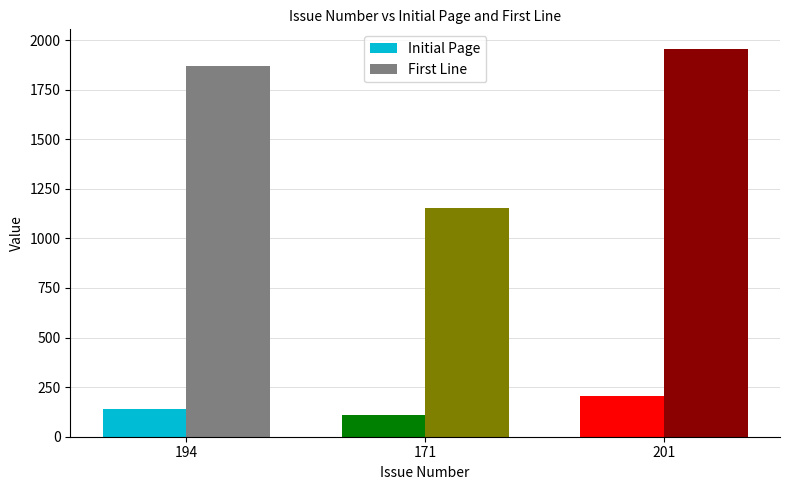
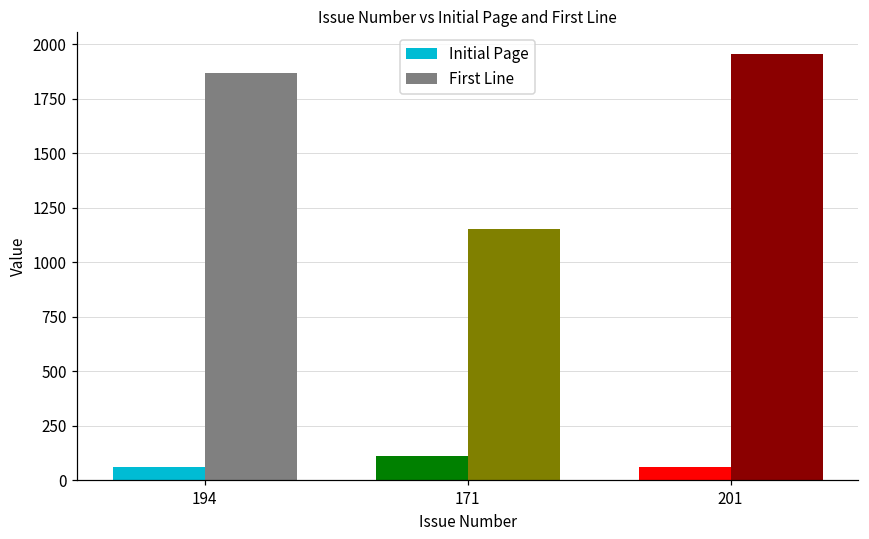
  {
    "Initial Page": {
-     "194": 140,
+     "194": 60,
      "171": 110,
-     "201": 210
+     "201": 60
    },
    "First Line": {
      "194": 1870,
      "171": 1150,
      "201": 1960
    }
  }
